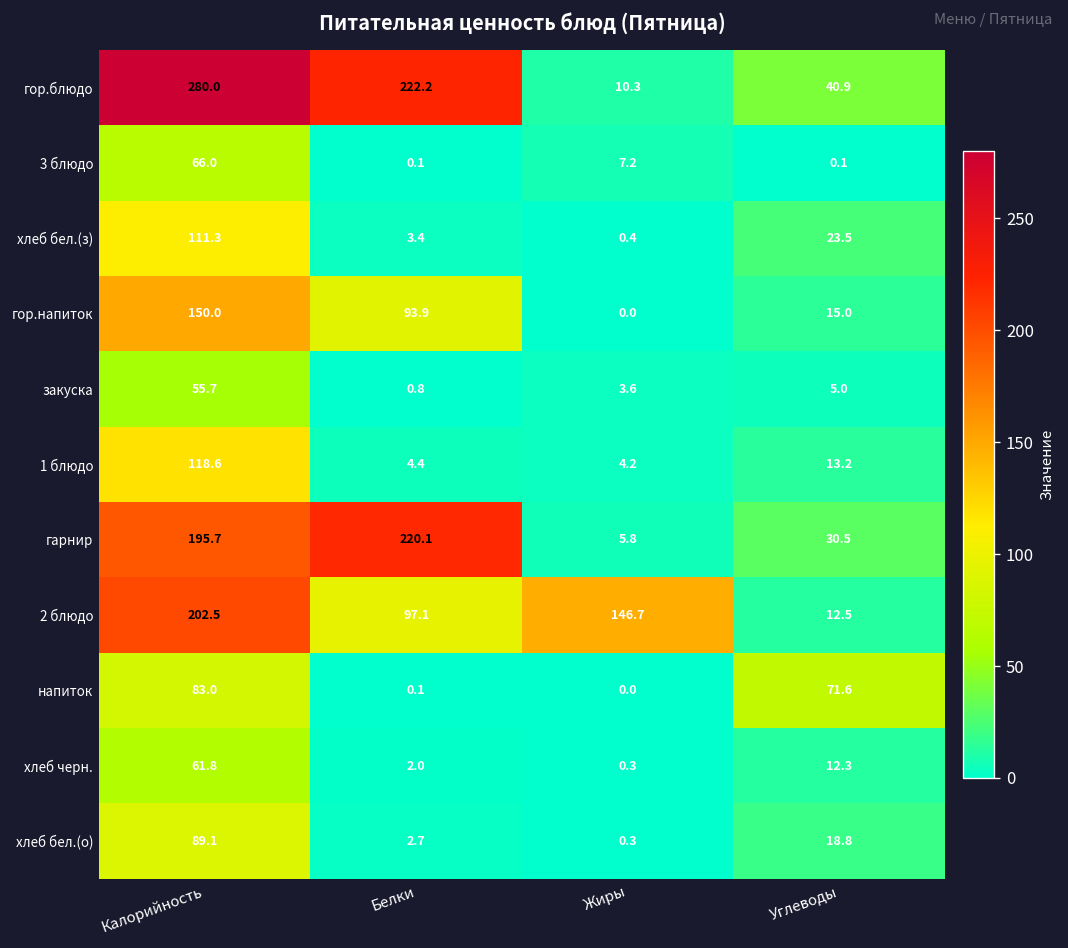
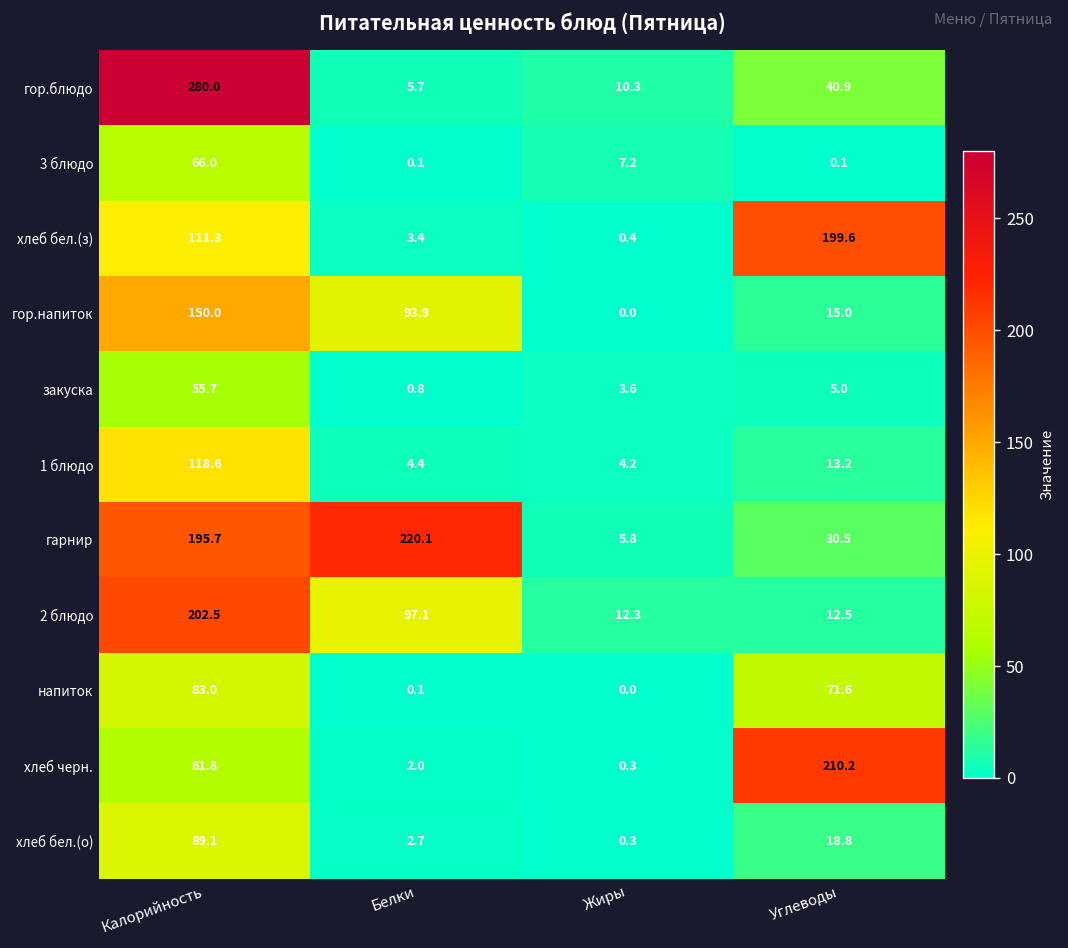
  {
    "гор.блюдо": {
      "Калорийность": 280.0,
-     "Белки": 222.2,
+     "Белки": 5.7,
      "Жиры": 10.3,
      "Углеводы": 40.9
    },
    "3 блюдо": {
      "Калорийность": 66.0,
      "Белки": 0.1,
      "Жиры": 7.2,
      "Углеводы": 0.1
    },
    "хлеб бел.(з)": {
      "Калорийность": 111.3,
      "Белки": 3.4,
      "Жиры": 0.4,
-     "Углеводы": 23.5
+     "Углеводы": 199.6
    },
    "гор.напиток": {
      "Калорийность": 150.0,
      "Белки": 93.9,
      "Жиры": 0.0,
      "Углеводы": 15.0
    },
    "закуска": {
      "Калорийность": 55.7,
      "Белки": 0.8,
      "Жиры": 3.6,
      "Углеводы": 5.0
    },
    "1 блюдо": {
      "Калорийность": 118.6,
      "Белки": 4.4,
      "Жиры": 4.2,
      "Углеводы": 13.2
    },
    "гарнир": {
      "Калорийность": 195.7,
      "Белки": 220.1,
      "Жиры": 5.8,
      "Углеводы": 30.5
    },
    "2 блюдо": {
      "Калорийность": 202.5,
      "Белки": 97.1,
-     "Жиры": 146.7,
+     "Жиры": 12.3,
      "Углеводы": 12.5
    },
    "напиток": {
      "Калорийность": 83.0,
      "Белки": 0.1,
      "Жиры": 0.0,
      "Углеводы": 71.6
    },
    "хлеб черн.": {
      "Калорийность": 61.8,
      "Белки": 2.0,
      "Жиры": 0.3,
-     "Углеводы": 12.3
+     "Углеводы": 210.2
    },
    "хлеб бел.(о)": {
      "Калорийность": 89.1,
      "Белки": 2.7,
      "Жиры": 0.3,
      "Углеводы": 18.8
    }
  }
